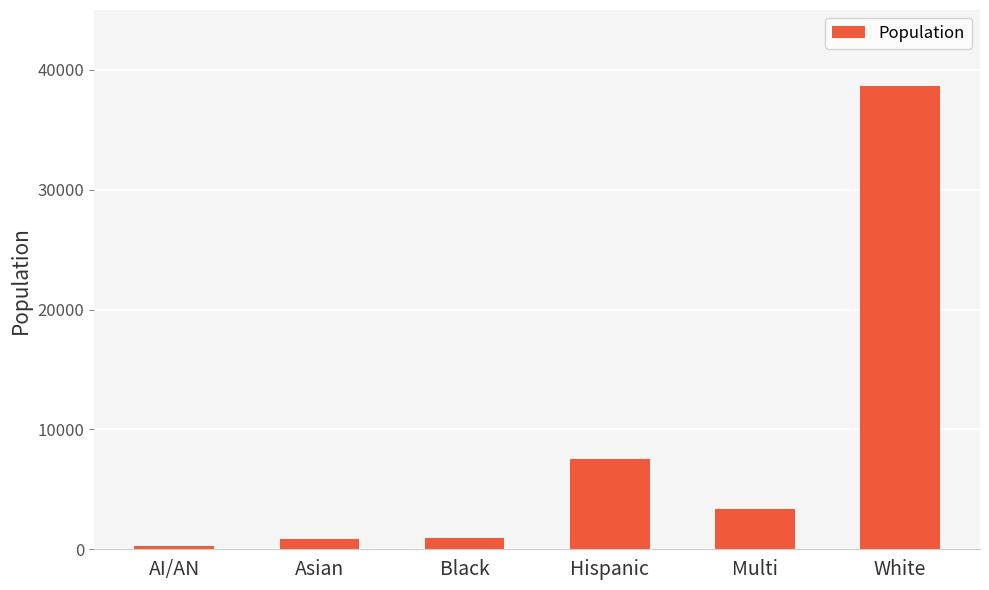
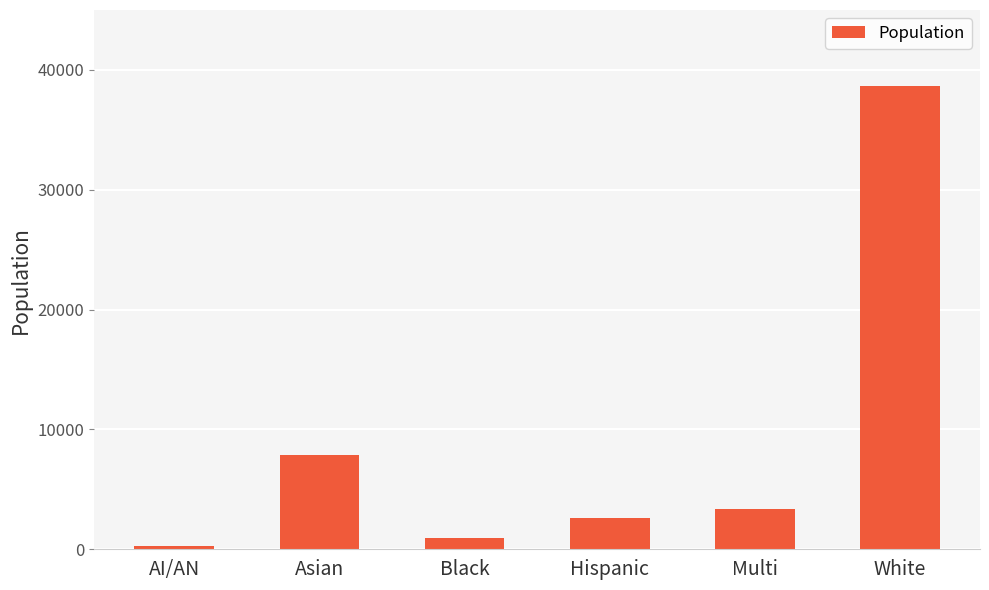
  {
    "AI/AN": 300,
-   "Asian": 900,
+   "Asian": 7900,
    "Black": 900,
-   "Hispanic": 7500,
+   "Hispanic": 2600,
    "Multi": 3400,
    "White": 38600
  }
